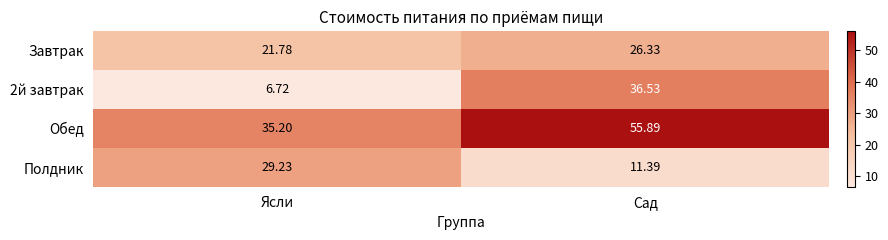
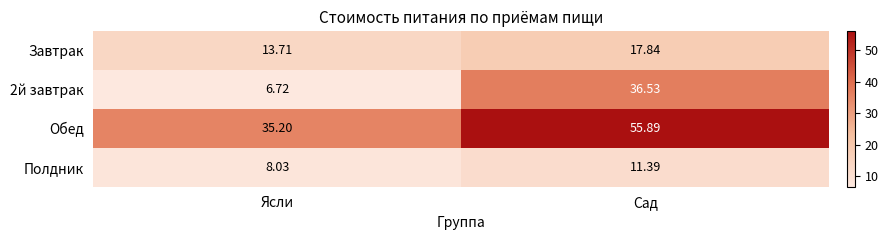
  {
    "Завтрак": {
-     "Ясли": 21.78,
-     "Сад": 26.33
+     "Ясли": 13.71,
+     "Сад": 17.84
    },
    "2й завтрак": {
      "Ясли": 6.72,
      "Сад": 36.53
    },
    "Обед": {
      "Ясли": 35.20,
      "Сад": 55.89
    },
    "Полдник": {
-     "Ясли": 29.23,
+     "Ясли": 8.03,
      "Сад": 11.39
    }
  }
